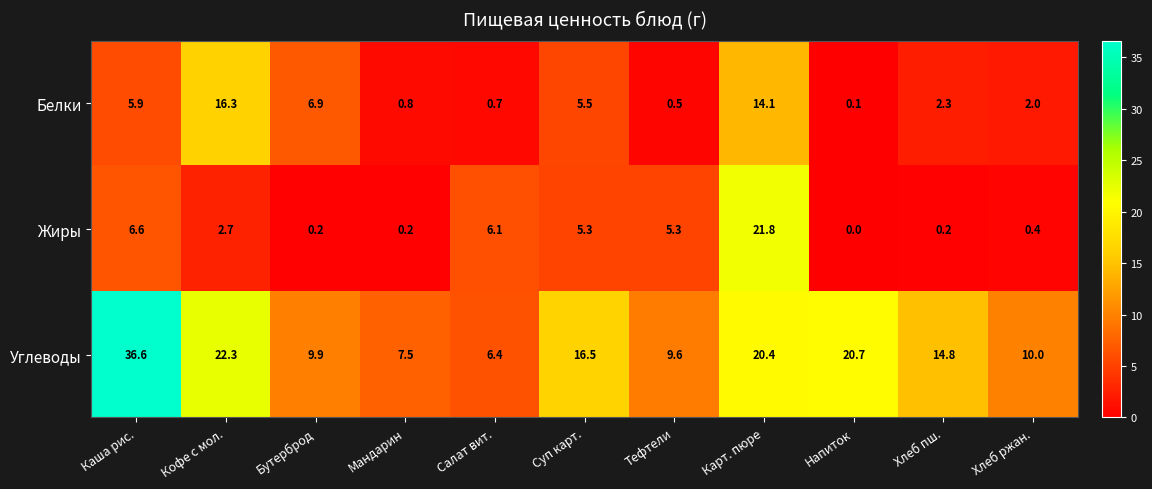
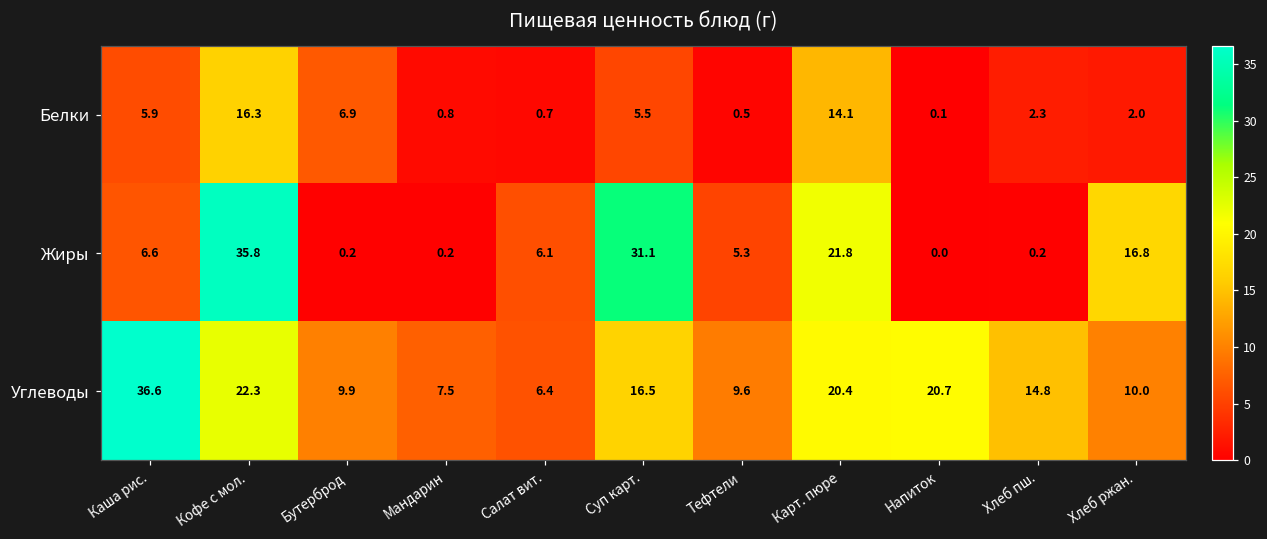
  {
    "Белки": {
      "Каша рис.": 5.9,
      "Кофе с мол.": 16.3,
      "Бутерброд": 6.9,
      "Мандарин": 0.8,
      "Салат вит.": 0.7,
      "Суп карт.": 5.5,
      "Тефтели": 0.5,
      "Карт. пюре": 14.1,
      "Напиток": 0.1,
      "Хлеб пш.": 2.3,
      "Хлеб ржан.": 2.0
    },
    "Жиры": {
      "Каша рис.": 6.6,
-     "Кофе с мол.": 2.7,
+     "Кофе с мол.": 35.8,
      "Бутерброд": 0.2,
      "Мандарин": 0.2,
      "Салат вит.": 6.1,
-     "Суп карт.": 5.3,
+     "Суп карт.": 31.1,
      "Тефтели": 5.3,
      "Карт. пюре": 21.8,
      "Напиток": 0.0,
      "Хлеб пш.": 0.2,
-     "Хлеб ржан.": 0.4
+     "Хлеб ржан.": 16.8
    },
    "Углеводы": {
      "Каша рис.": 36.6,
      "Кофе с мол.": 22.3,
      "Бутерброд": 9.9,
      "Мандарин": 7.5,
      "Салат вит.": 6.4,
      "Суп карт.": 16.5,
      "Тефтели": 9.6,
      "Карт. пюре": 20.4,
      "Напиток": 20.7,
      "Хлеб пш.": 14.8,
      "Хлеб ржан.": 10.0
    }
  }
